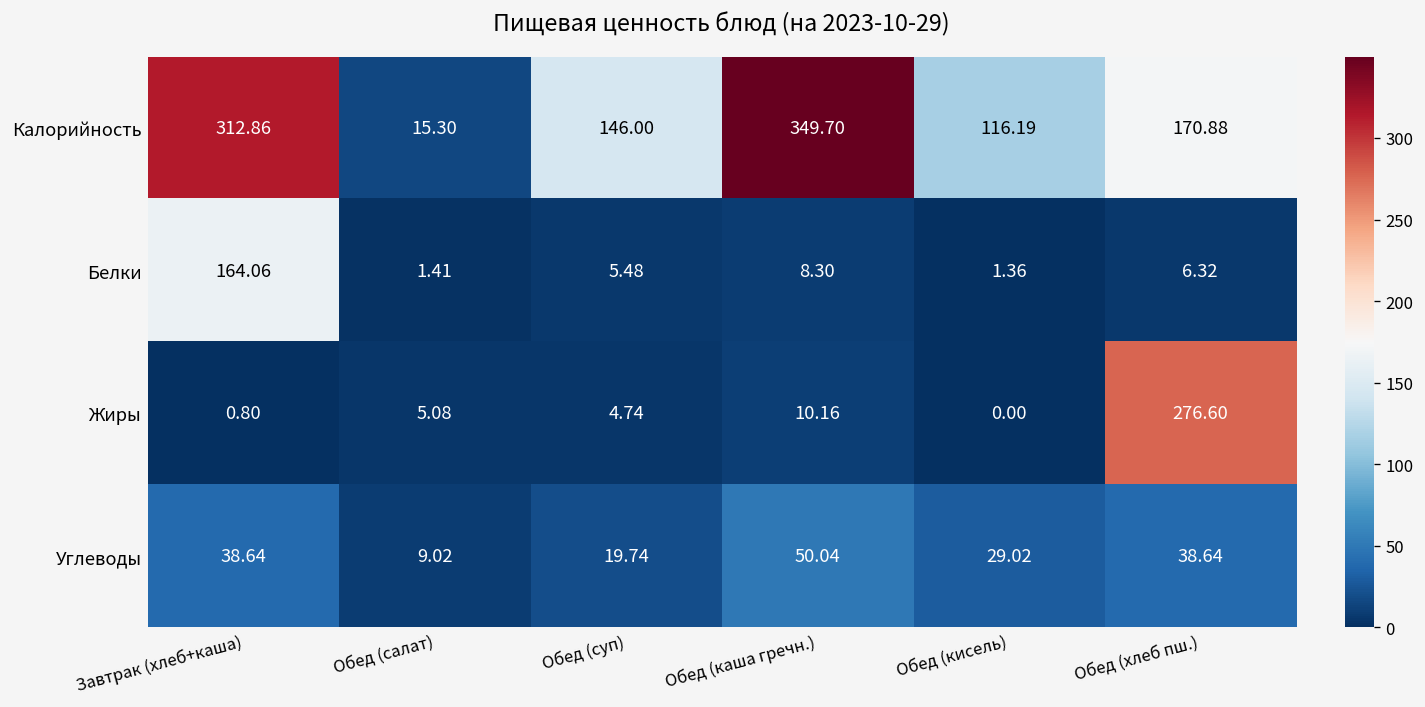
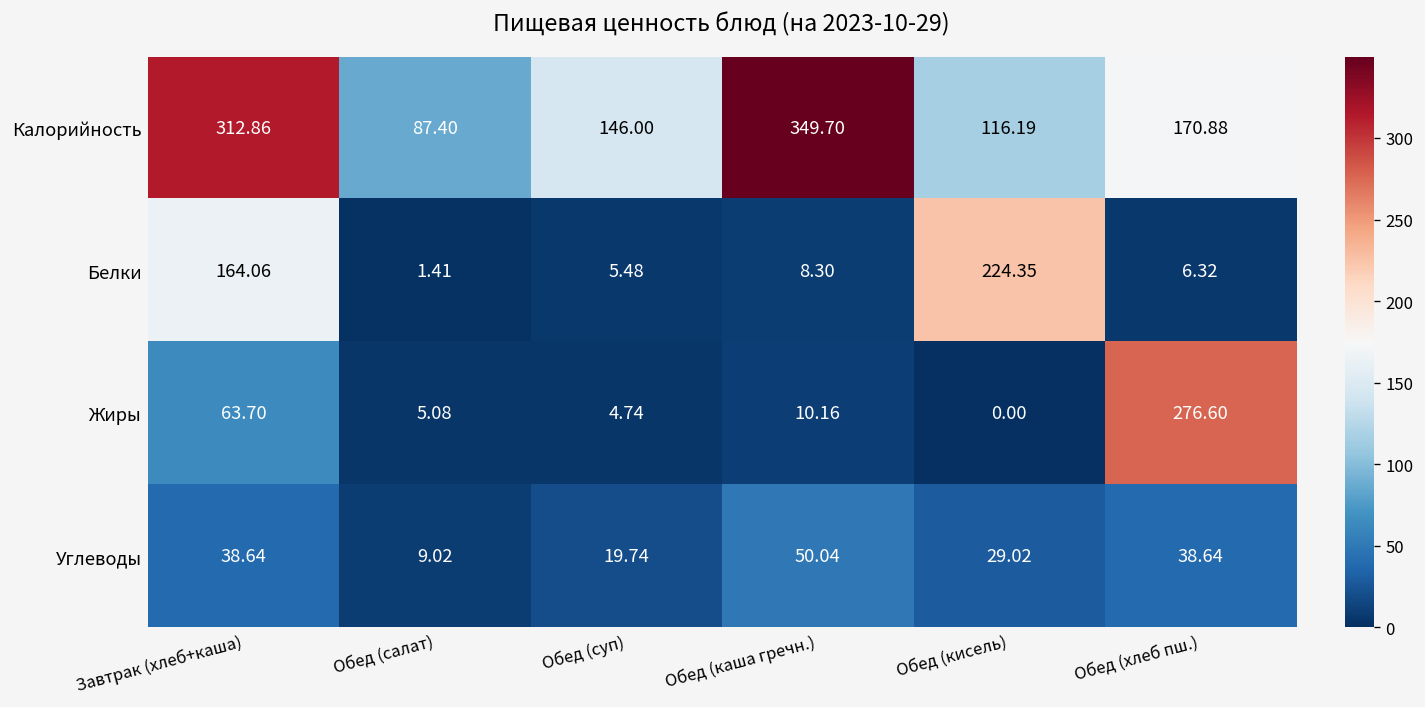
  {
    "Калорийность": {
      "Завтрак (хлеб+каша)": 312.86,
-     "Обед (салат)": 15.30,
+     "Обед (салат)": 87.40,
      "Обед (суп)": 146.00,
      "Обед (каша гречн.)": 349.70,
      "Обед (кисель)": 116.19,
      "Обед (хлеб пш.)": 170.88
    },
    "Белки": {
      "Завтрак (хлеб+каша)": 164.06,
      "Обед (салат)": 1.41,
      "Обед (суп)": 5.48,
      "Обед (каша гречн.)": 8.30,
-     "Обед (кисель)": 1.36,
+     "Обед (кисель)": 224.35,
      "Обед (хлеб пш.)": 6.32
    },
    "Жиры": {
-     "Завтрак (хлеб+каша)": 0.80,
+     "Завтрак (хлеб+каша)": 63.70,
      "Обед (салат)": 5.08,
      "Обед (суп)": 4.74,
      "Обед (каша гречн.)": 10.16,
      "Обед (кисель)": 0.00,
      "Обед (хлеб пш.)": 276.60
    },
    "Углеводы": {
      "Завтрак (хлеб+каша)": 38.64,
      "Обед (салат)": 9.02,
      "Обед (суп)": 19.74,
      "Обед (каша гречн.)": 50.04,
      "Обед (кисель)": 29.02,
      "Обед (хлеб пш.)": 38.64
    }
  }
